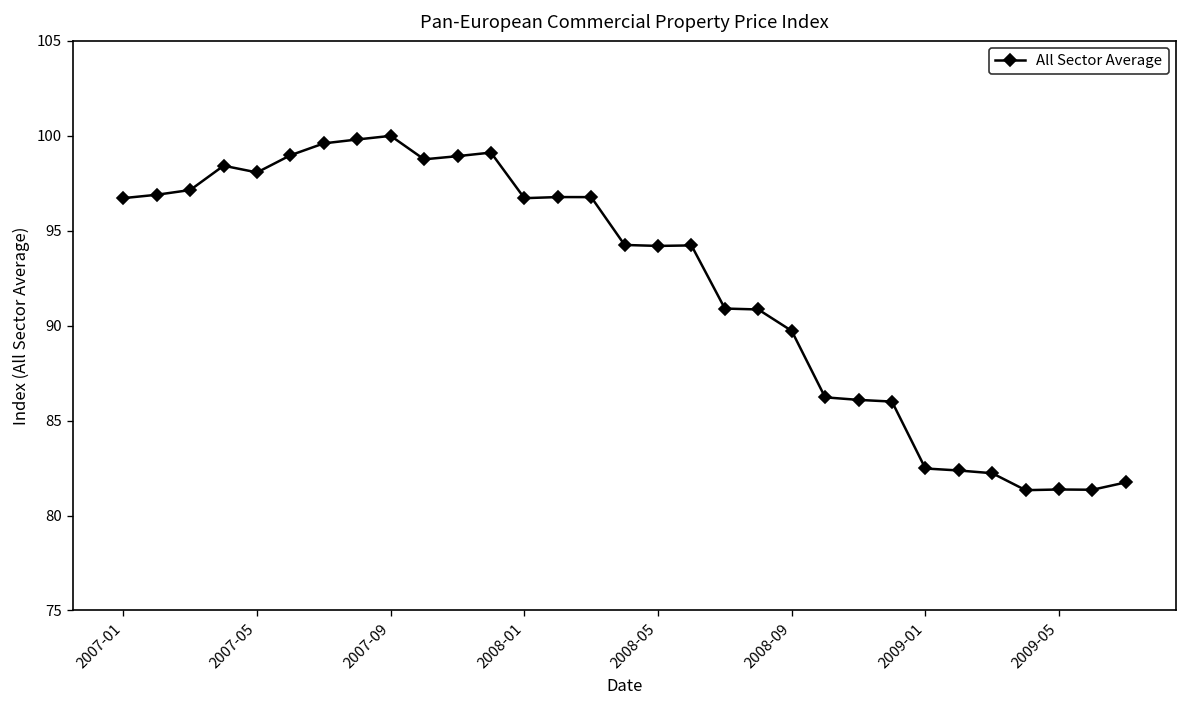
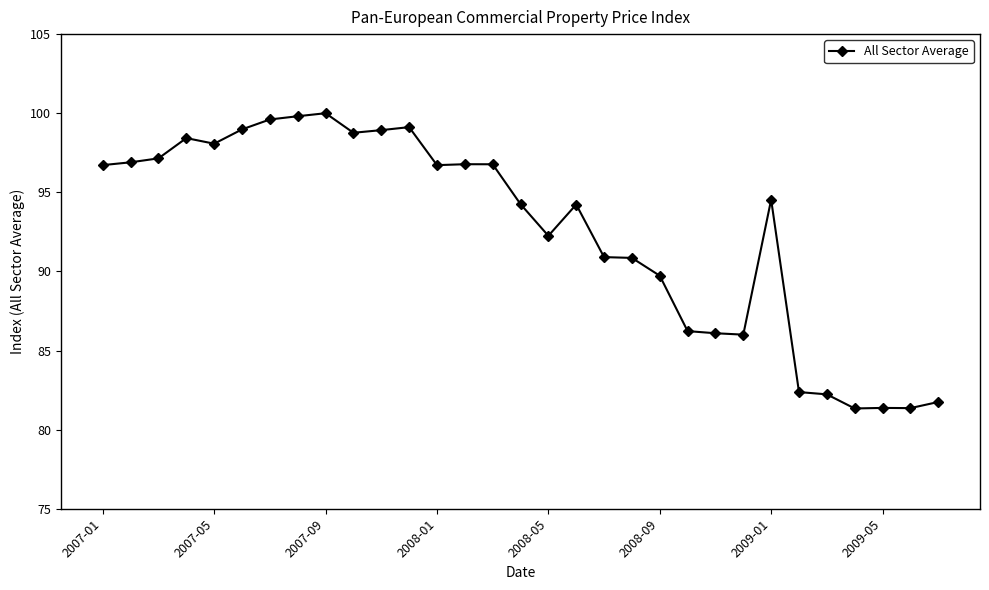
  {
    "2007-01": 96.7,
    "2007-05": 98.1,
    "2007-09": 100.0,
    "2008-01": 96.7,
-   "2008-05": 94.2,
+   "2008-05": 92.3,
    "2008-09": 89.7,
-   "2009-01": 82.5,
+   "2009-01": 94.5,
    "2009-05": 81.4
  }
